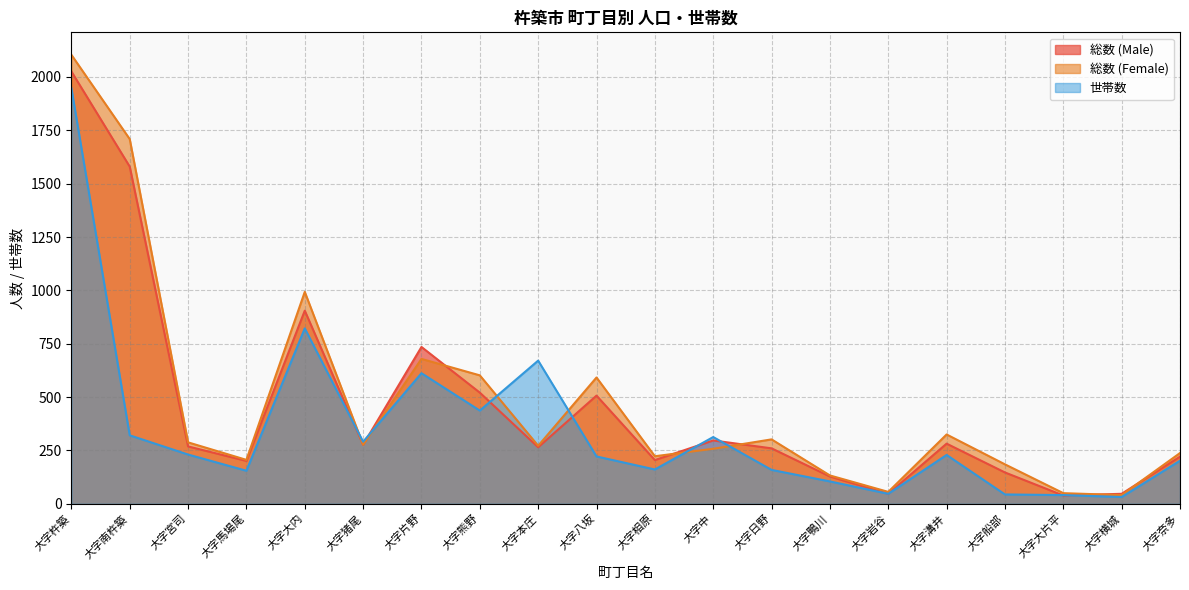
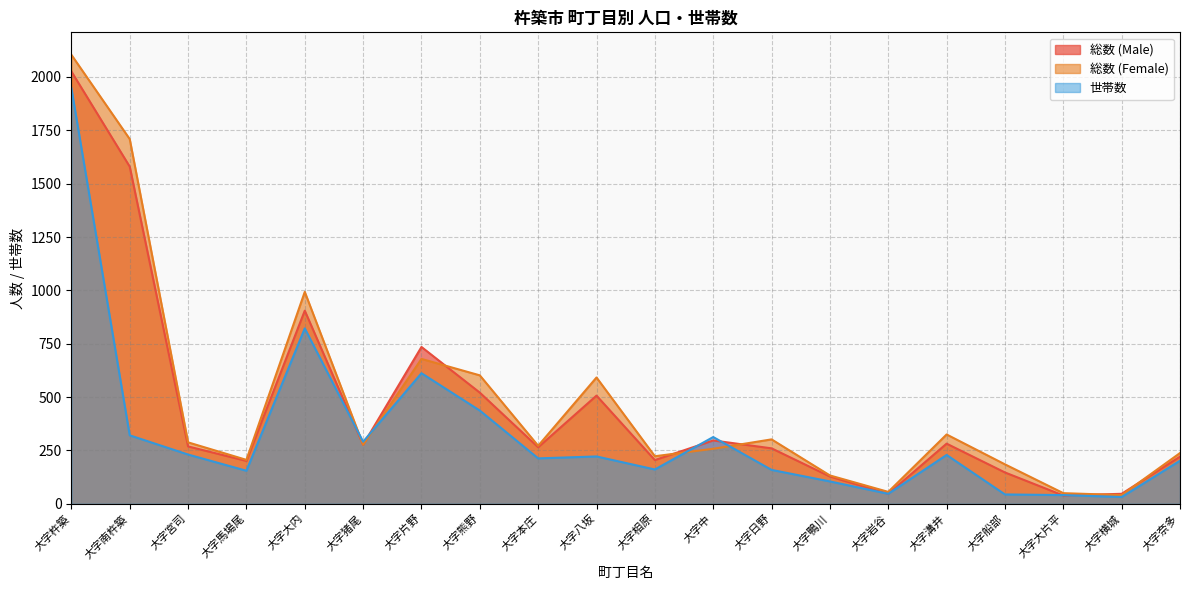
  {
    "世帯数": {
      "大字杵築": 1950,
      "大字南杵築": 320,
      "大字宮司": 230,
      "大字馬場尾": 160,
      "大字大内": 820,
      "大字猪尾": 290,
      "大字片野": 610,
      "大字熊野": 440,
-     "大字本庄": 670,
+     "大字本庄": 210,
      "大字八坂": 220,
      "大字相原": 160,
      "大字中": 310,
      "大字日野": 160,
      "大字鴨川": 110,
      "大字溝井": 230,
      "大字船部": 40,
      "大字奈多": 200
    }
  }
